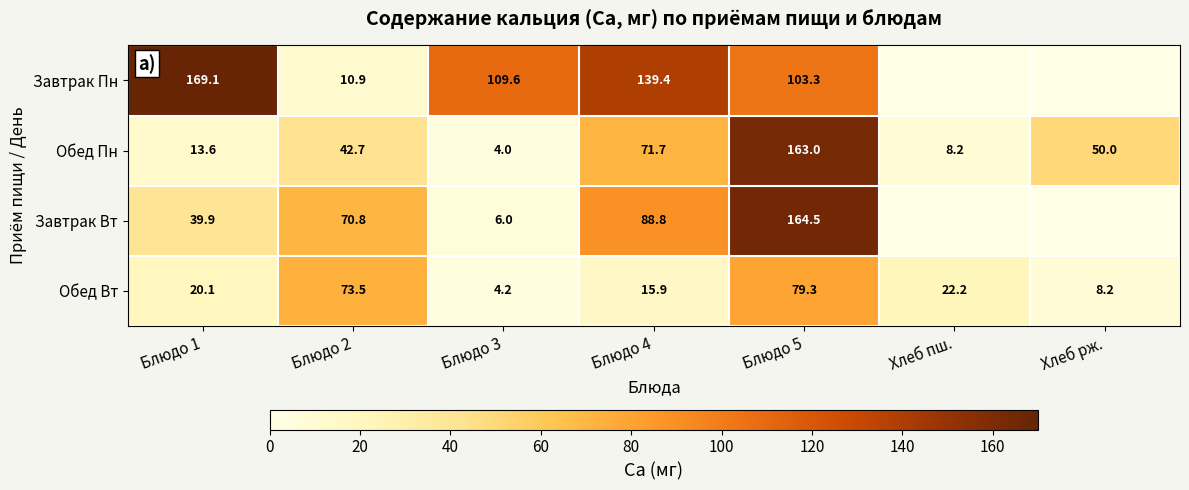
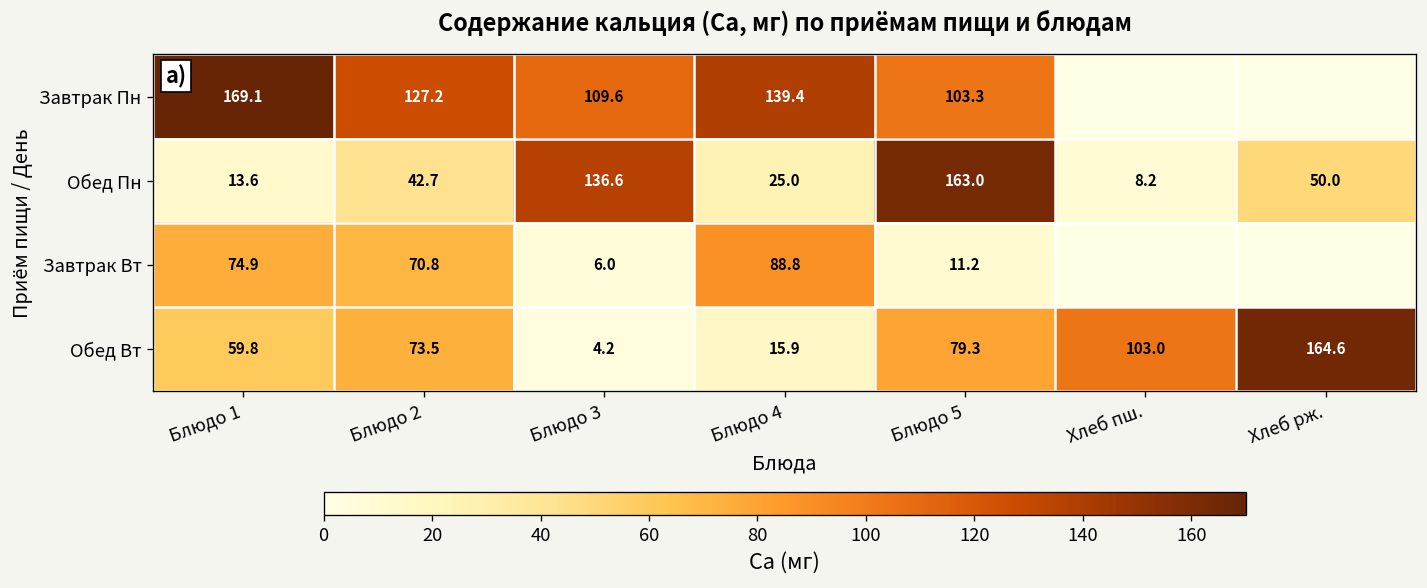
  {
    "Завтрак Пн": {
      "Блюдо 1": 169.1,
-     "Блюдо 2": 10.9,
+     "Блюдо 2": 127.2,
      "Блюдо 3": 109.6,
      "Блюдо 4": 139.4,
      "Блюдо 5": 103.3
    },
    "Обед Пн": {
      "Блюдо 1": 13.6,
      "Блюдо 2": 42.7,
-     "Блюдо 3": 4.0,
-     "Блюдо 4": 71.7,
+     "Блюдо 3": 136.6,
+     "Блюдо 4": 25.0,
      "Блюдо 5": 163.0,
      "Хлеб пш.": 8.2,
      "Хлеб рж.": 50.0
    },
    "Завтрак Вт": {
-     "Блюдо 1": 39.9,
+     "Блюдо 1": 74.9,
      "Блюдо 2": 70.8,
      "Блюдо 3": 6.0,
      "Блюдо 4": 88.8,
-     "Блюдо 5": 164.5
+     "Блюдо 5": 11.2
    },
    "Обед Вт": {
-     "Блюдо 1": 20.1,
+     "Блюдо 1": 59.8,
      "Блюдо 2": 73.5,
      "Блюдо 3": 4.2,
      "Блюдо 4": 15.9,
      "Блюдо 5": 79.3,
-     "Хлеб пш.": 22.2,
-     "Хлеб рж.": 8.2
+     "Хлеб пш.": 103.0,
+     "Хлеб рж.": 164.6
    }
  }
